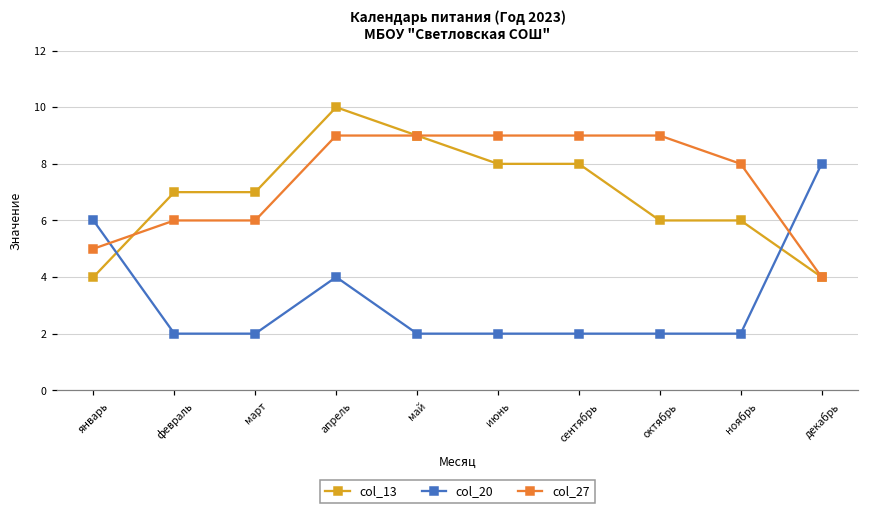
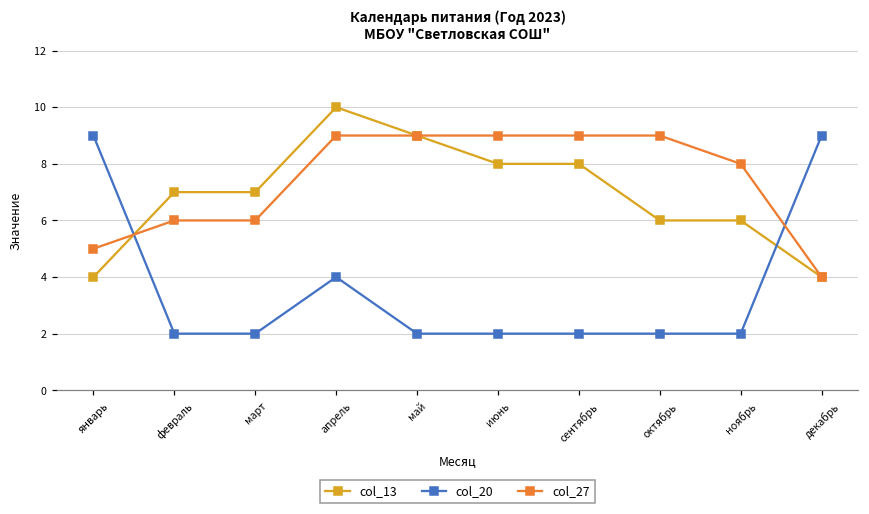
  {
    "col_20": {
-     "январь": 6,
+     "январь": 9,
      "февраль": 2,
      "март": 2,
      "апрель": 4,
      "май": 2,
      "июнь": 2,
      "сентябрь": 2,
      "октябрь": 2,
      "ноябрь": 2,
-     "декабрь": 8
+     "декабрь": 9
    }
  }
